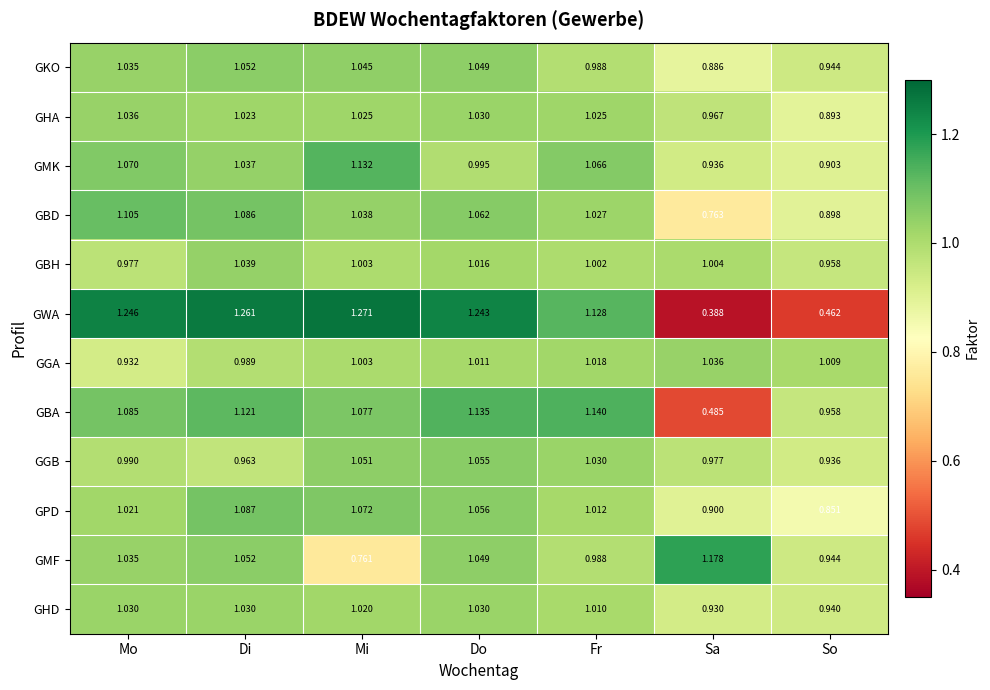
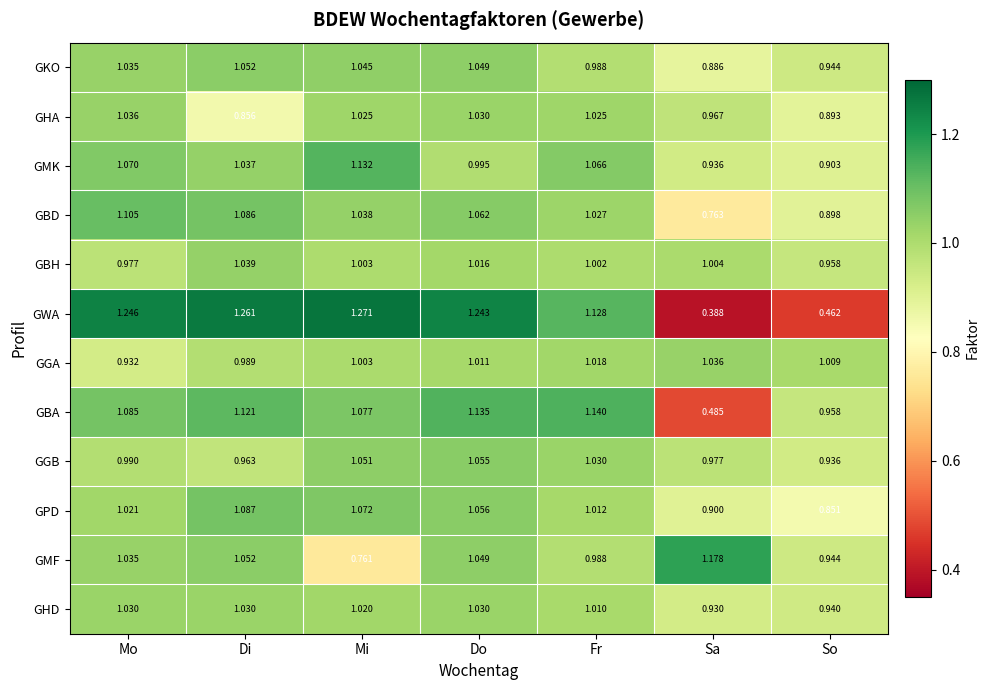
  {
    "GKO": {
      "Mo": 1.035,
      "Di": 1.052,
      "Mi": 1.045,
      "Do": 1.049,
      "Fr": 0.988,
      "Sa": 0.886,
      "So": 0.944
    },
    "GHA": {
      "Mo": 1.036,
-     "Di": 1.023,
+     "Di": 0.856,
      "Mi": 1.025,
      "Do": 1.030,
      "Fr": 1.025,
      "Sa": 0.967,
      "So": 0.893
    },
    "GMK": {
      "Mo": 1.070,
      "Di": 1.037,
      "Mi": 1.132,
      "Do": 0.995,
      "Fr": 1.066,
      "Sa": 0.936,
      "So": 0.903
    },
    "GBD": {
      "Mo": 1.105,
      "Di": 1.086,
      "Mi": 1.038,
      "Do": 1.062,
      "Fr": 1.027,
      "Sa": 0.763,
      "So": 0.898
    },
    "GBH": {
      "Mo": 0.977,
      "Di": 1.039,
      "Mi": 1.003,
      "Do": 1.016,
      "Fr": 1.002,
      "Sa": 1.004,
      "So": 0.958
    },
    "GWA": {
      "Mo": 1.246,
      "Di": 1.261,
      "Mi": 1.271,
      "Do": 1.243,
      "Fr": 1.128,
      "Sa": 0.388,
      "So": 0.462
    },
    "GGA": {
      "Mo": 0.932,
      "Di": 0.989,
      "Mi": 1.003,
      "Do": 1.011,
      "Fr": 1.018,
      "Sa": 1.036,
      "So": 1.009
    },
    "GBA": {
      "Mo": 1.085,
      "Di": 1.121,
      "Mi": 1.077,
      "Do": 1.135,
      "Fr": 1.140,
      "Sa": 0.485,
      "So": 0.958
    },
    "GGB": {
      "Mo": 0.990,
      "Di": 0.963,
      "Mi": 1.051,
      "Do": 1.055,
      "Fr": 1.030,
      "Sa": 0.977,
      "So": 0.936
    },
    "GPD": {
      "Mo": 1.021,
      "Di": 1.087,
      "Mi": 1.072,
      "Do": 1.056,
      "Fr": 1.012,
      "Sa": 0.900,
      "So": 0.851
    },
    "GMF": {
      "Mo": 1.035,
      "Di": 1.052,
      "Mi": 0.761,
      "Do": 1.049,
      "Fr": 0.988,
      "Sa": 1.178,
      "So": 0.944
    },
    "GHD": {
      "Mo": 1.030,
      "Di": 1.030,
      "Mi": 1.020,
      "Do": 1.030,
      "Fr": 1.010,
      "Sa": 0.930,
      "So": 0.940
    }
  }
